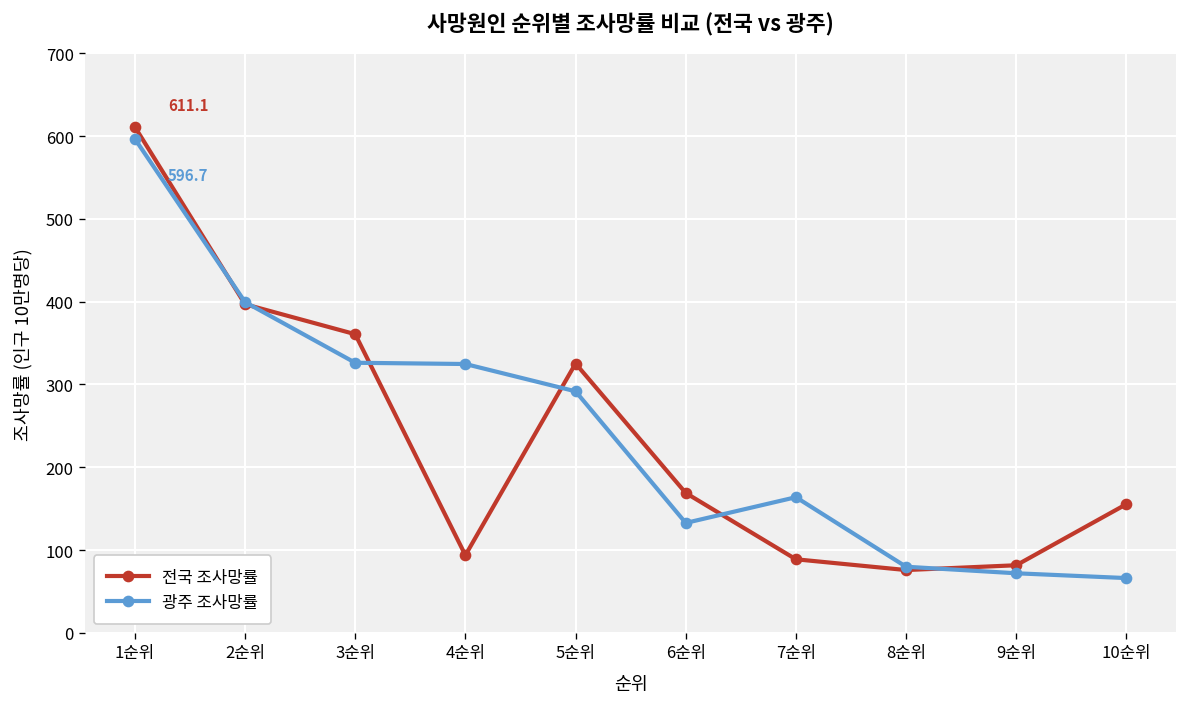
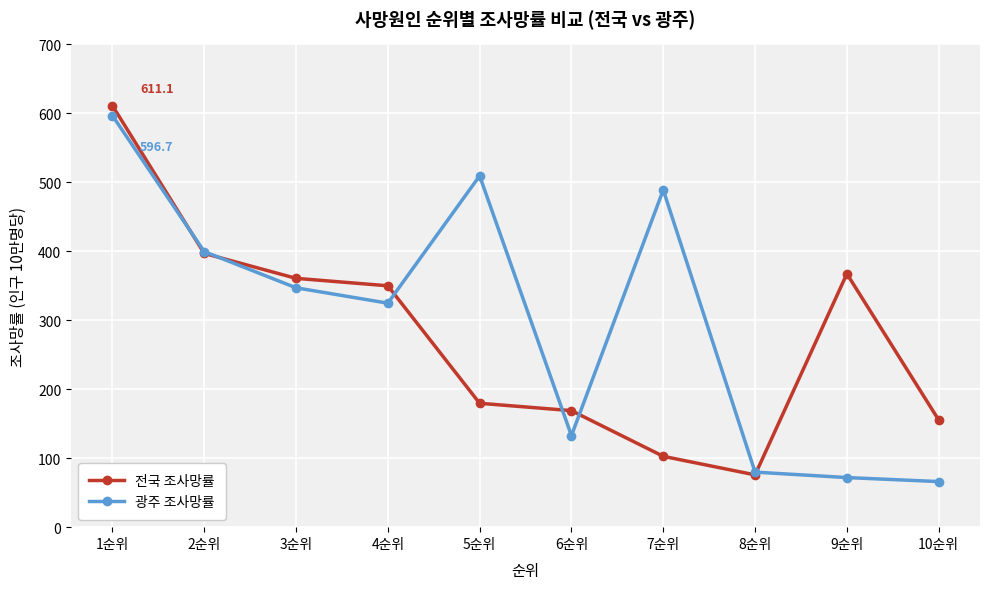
  {
    "전국 조사망률": {
      "1순위": 610,
      "3순위": 360,
-     "4순위": 90,
-     "5순위": 330,
+     "4순위": 350,
+     "5순위": 180,
      "6순위": 170,
-     "7순위": 90,
+     "7순위": 100,
      "8순위": 80,
-     "9순위": 80,
+     "9순위": 370,
      "10순위": 160
    },
    "광주 조사망률": {
      "1순위": 600,
-     "3순위": 330,
+     "3순위": 350,
      "4순위": 320,
-     "5순위": 290,
+     "5순위": 510,
      "6순위": 130,
-     "7순위": 160,
+     "7순위": 490,
      "8순위": 80,
      "9순위": 70,
      "10순위": 70
    }
  }
